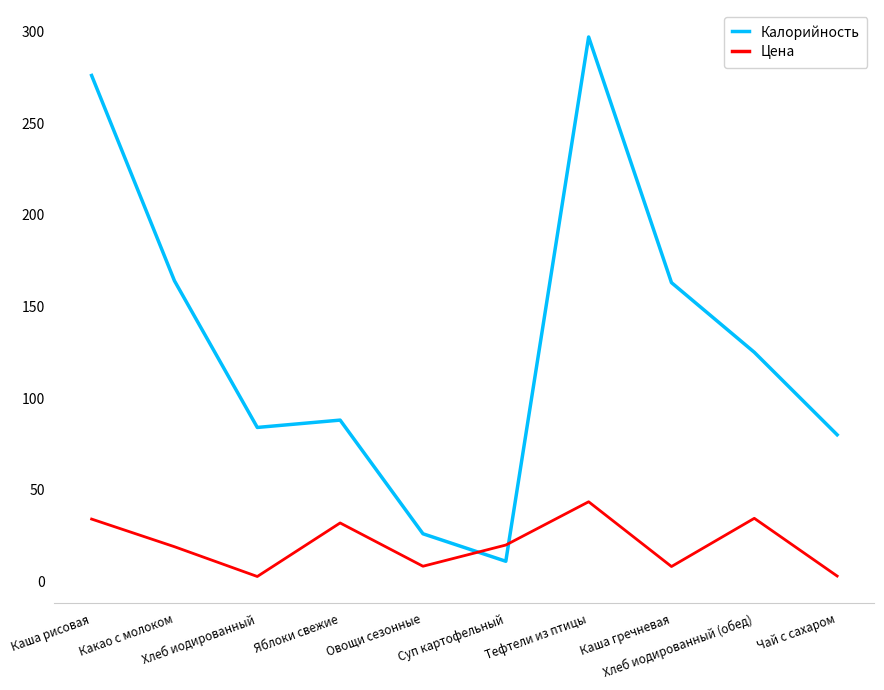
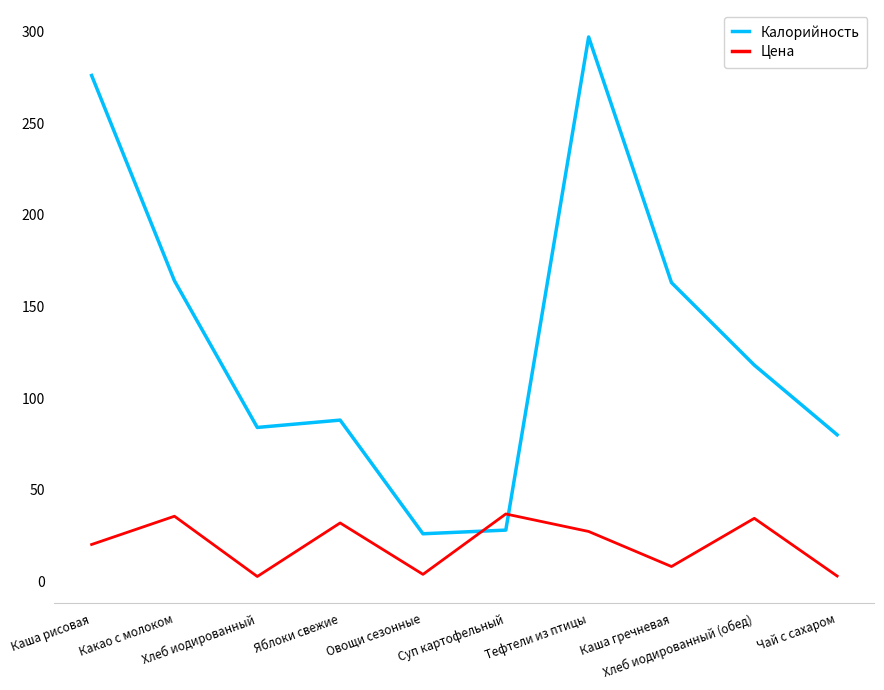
  {
    "Калорийность": {
      "Каша рисовая": 276,
      "Какао с молоком": 164,
      "Хлеб иодированный": 84,
      "Яблоки свежие": 88,
      "Овощи сезонные": 26,
-     "Суп картофельный": 11,
+     "Суп картофельный": 28,
      "Тефтели из птицы": 297,
      "Каша гречневая": 163,
-     "Хлеб иодированный (обед)": 125,
+     "Хлеб иодированный (обед)": 118,
      "Чай с сахаром": 80
    },
    "Цена": {
-     "Каша рисовая": 34,
-     "Какао с молоком": 19,
+     "Каша рисовая": 20,
+     "Какао с молоком": 36,
      "Хлеб иодированный": 3,
      "Яблоки свежие": 32,
-     "Овощи сезонные": 8,
-     "Суп картофельный": 20,
-     "Тефтели из птицы": 43,
+     "Овощи сезонные": 4,
+     "Суп картофельный": 37,
+     "Тефтели из птицы": 27,
      "Каша гречневая": 8,
      "Хлеб иодированный (обед)": 34,
      "Чай с сахаром": 3
    }
  }
